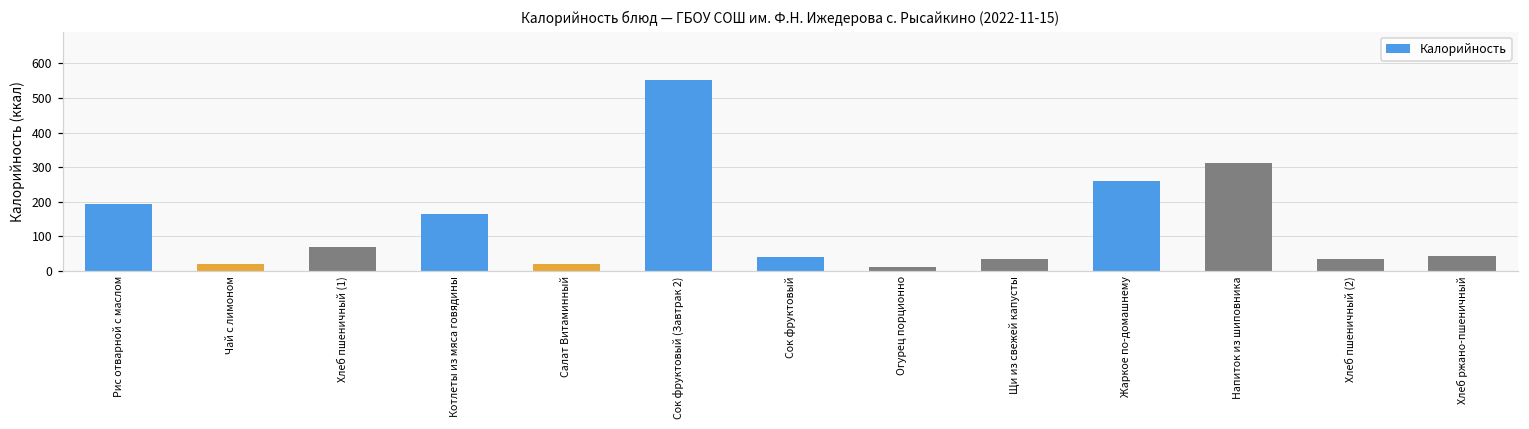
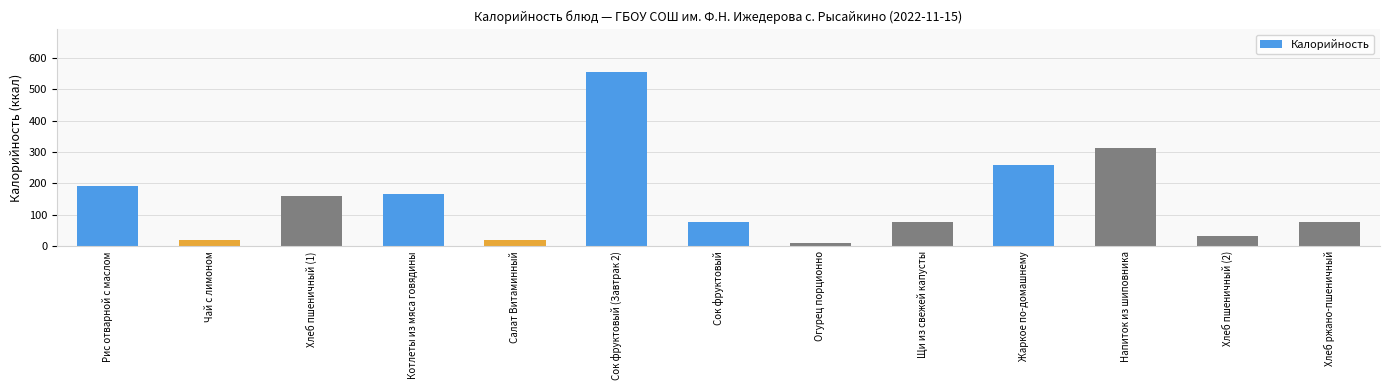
  {
    "Рис отварной с маслом": 190,
    "Чай с лимоном": 20,
-   "Хлеб пшеничный (1)": 70,
+   "Хлеб пшеничный (1)": 160,
    "Котлеты из мяса говядины": 170,
    "Салат Витаминный": 20,
    "Сок фруктовый (Завтрак 2)": 550,
-   "Сок фруктовый": 40,
+   "Сок фруктовый": 80,
    "Огурец порционно": 10,
-   "Щи из свежей капусты": 30,
+   "Щи из свежей капусты": 80,
    "Жаркое по-домашнему": 260,
    "Напиток из шиповника": 310,
    "Хлеб пшеничный (2)": 30,
-   "Хлеб ржано-пшеничный": 40
+   "Хлеб ржано-пшеничный": 80
  }
